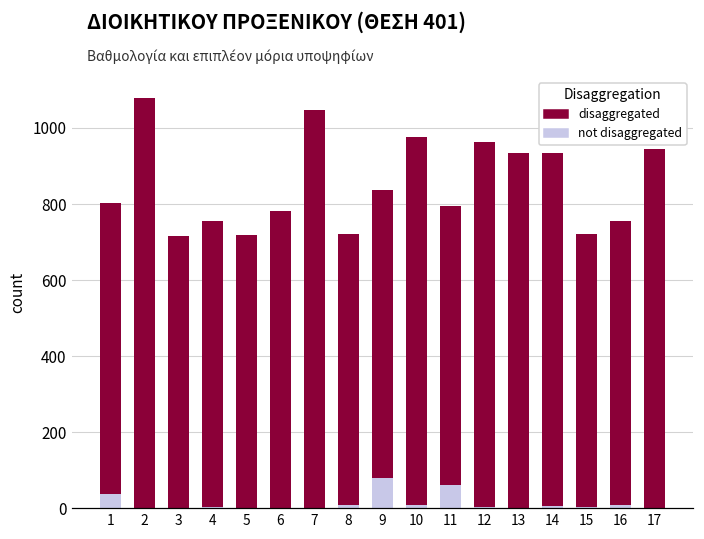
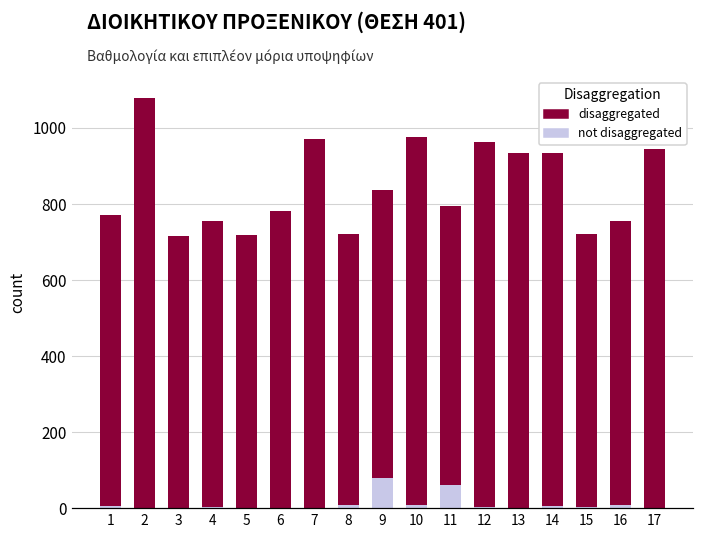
  {
    "not disaggregated": {
-     "1": 40,
+     "1": 10,
      "3": 0,
      "6": 0,
      "8": 10,
      "9": 80,
      "10": 10,
      "11": 60,
      "13": 0,
      "16": 10,
      "17": 0
    },
    "disaggregated": {
      "1": 770,
      "2": 1080,
      "3": 720,
      "4": 750,
      "5": 720,
      "6": 780,
-     "7": 1050,
+     "7": 970,
      "8": 710,
      "9": 760,
      "10": 970,
      "11": 740,
      "12": 960,
      "13": 940,
      "14": 930,
      "15": 720,
      "16": 750,
      "17": 950
    }
  }
